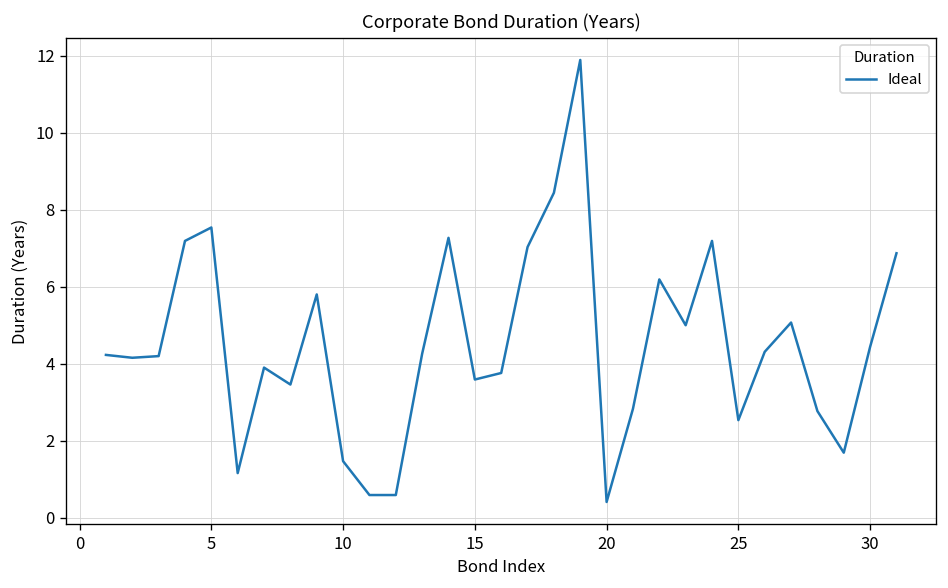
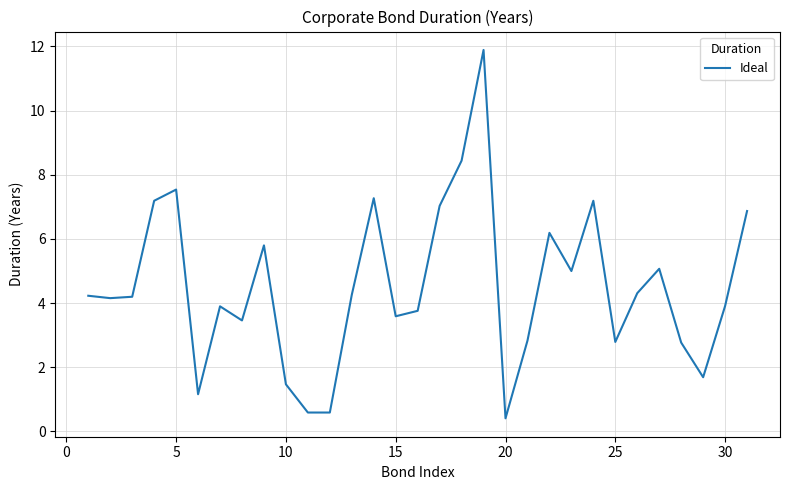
  {
    "5": 7.5,
    "10": 1.5,
    "15": 3.6,
    "20": 0.4,
-   "25": 2.5,
-   "30": 4.4
+   "25": 2.8,
+   "30": 3.9
  }
